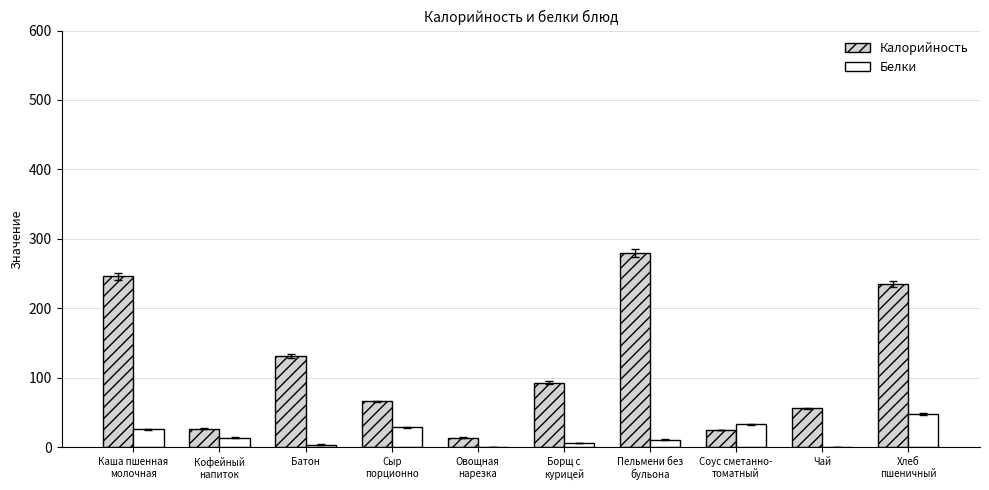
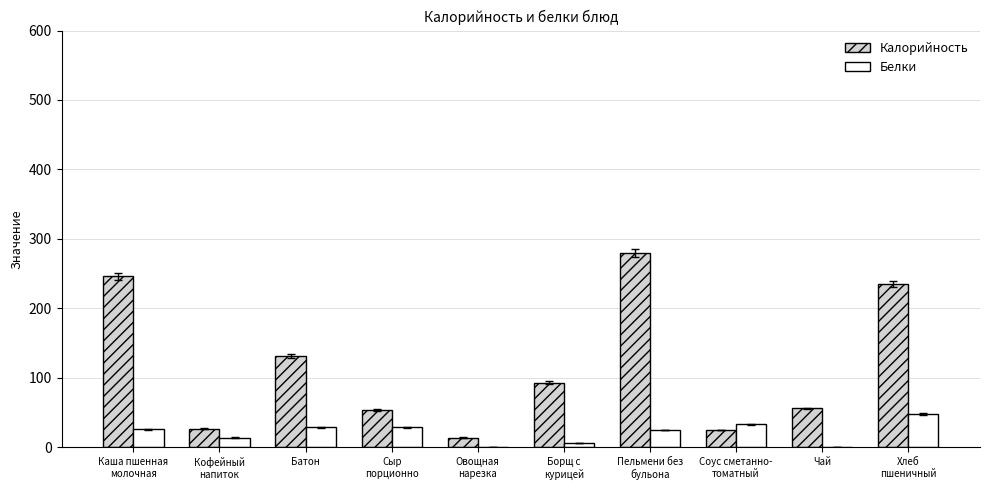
  {
    "Калорийность": {
      "Каша пшенная молочная": 250,
      "Кофейный напиток": 30,
      "Батон": 130,
-     "Сыр порционно": 70,
+     "Сыр порционно": 50,
      "Овощная нарезка": 10,
      "Борщ с курицей": 90,
      "Пельмени без бульона": 280,
      "Соус сметанно- томатный": 30,
      "Чай": 60,
      "Хлеб пшеничный": 240
    },
    "Белки": {
      "Каша пшенная молочная": 30,
      "Кофейный напиток": 10,
-     "Батон": 0,
+     "Батон": 30,
      "Сыр порционно": 30,
      "Борщ с курицей": 10,
-     "Пельмени без бульона": 10,
+     "Пельмени без бульона": 30,
      "Соус сметанно- томатный": 30,
      "Чай": 0,
      "Хлеб пшеничный": 50
    }
  }
